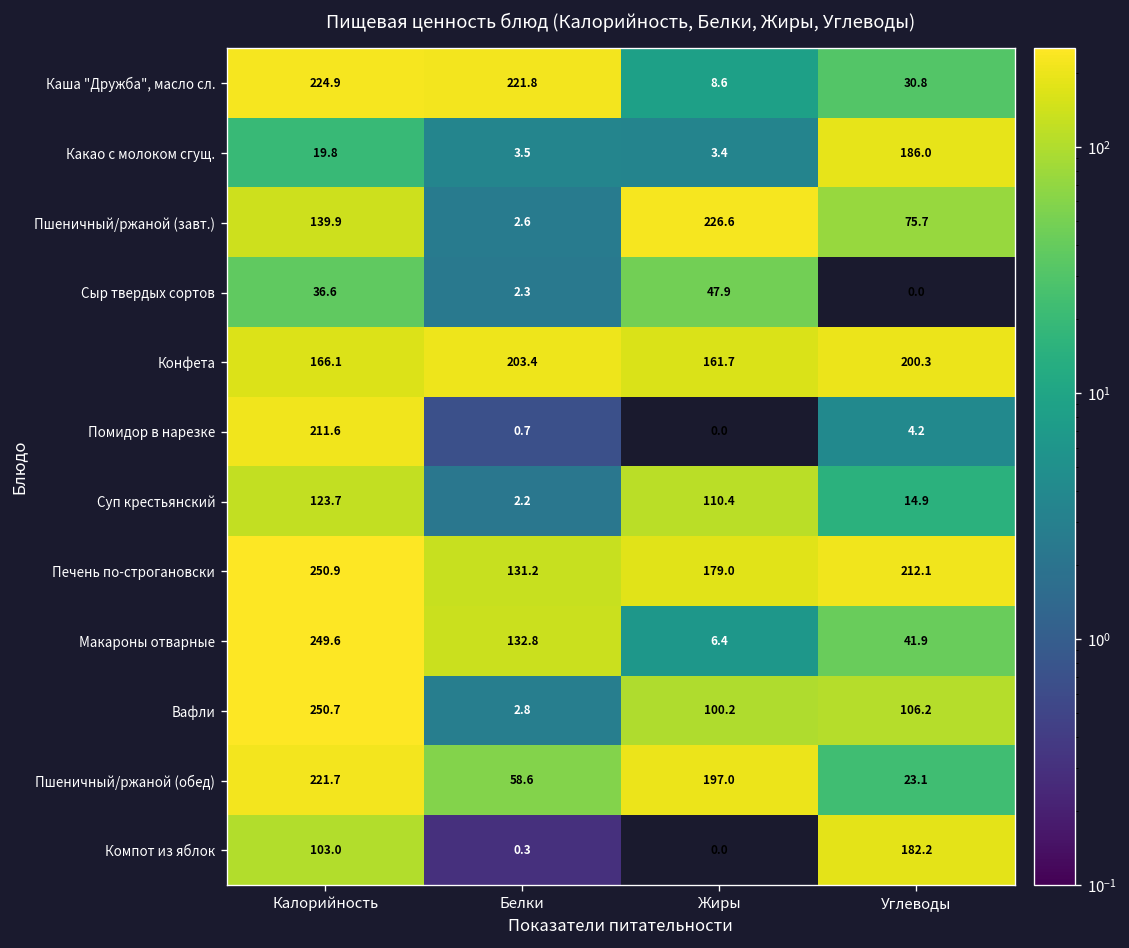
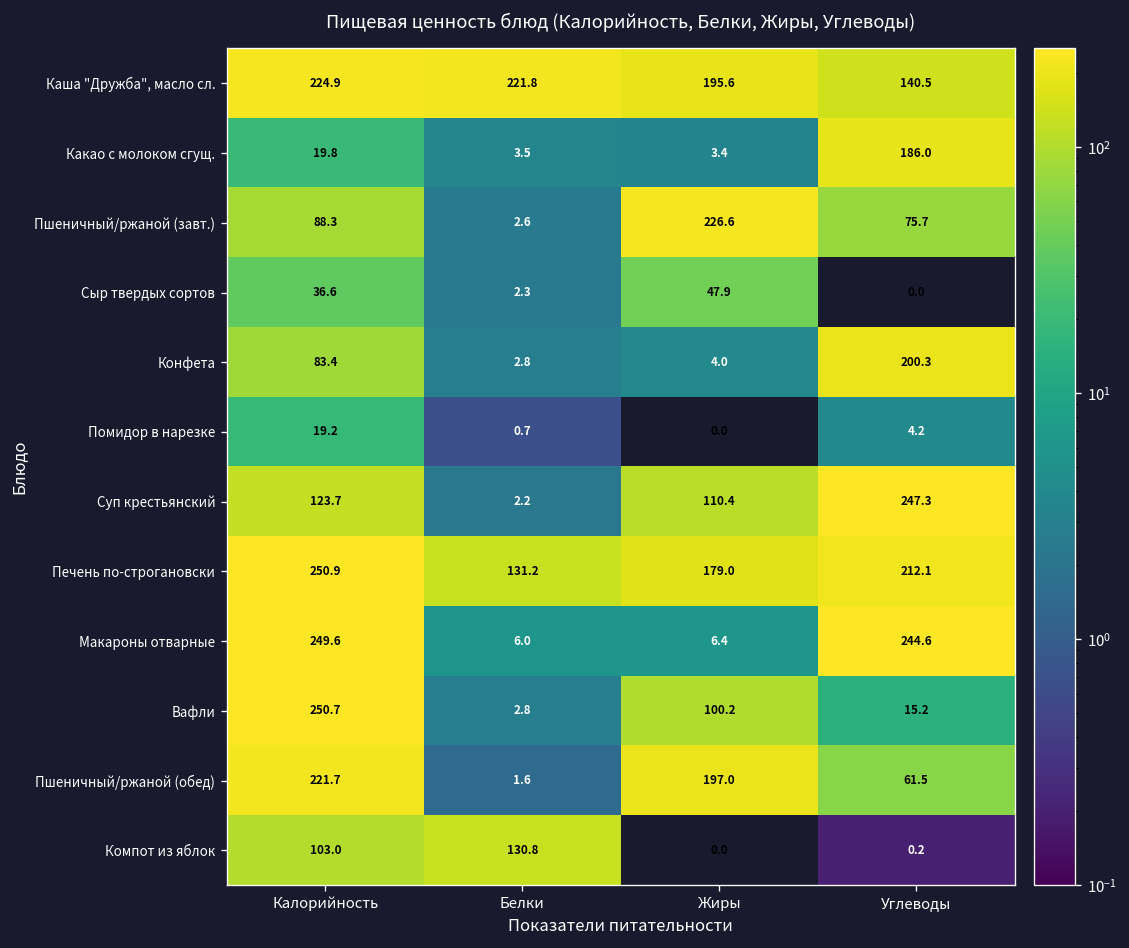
  {
    "Каша \"Дружба\", масло сл.": {
      "Калорийность": 224.9,
      "Белки": 221.8,
-     "Жиры": 8.6,
-     "Углеводы": 30.8
+     "Жиры": 195.6,
+     "Углеводы": 140.5
    },
    "Какао с молоком сгущ.": {
      "Калорийность": 19.8,
      "Белки": 3.5,
      "Жиры": 3.4,
      "Углеводы": 186.0
    },
    "Пшеничный/ржаной (завт.)": {
-     "Калорийность": 139.9,
+     "Калорийность": 88.3,
      "Белки": 2.6,
      "Жиры": 226.6,
      "Углеводы": 75.7
    },
    "Сыр твердых сортов": {
      "Калорийность": 36.6,
      "Белки": 2.3,
      "Жиры": 47.9
    },
    "Конфета": {
-     "Калорийность": 166.1,
-     "Белки": 203.4,
-     "Жиры": 161.7,
+     "Калорийность": 83.4,
+     "Белки": 2.8,
+     "Жиры": 4.0,
      "Углеводы": 200.3
    },
    "Помидор в нарезке": {
-     "Калорийность": 211.6,
+     "Калорийность": 19.2,
      "Белки": 0.7,
      "Углеводы": 4.2
    },
    "Суп крестьянский": {
      "Калорийность": 123.7,
      "Белки": 2.2,
      "Жиры": 110.4,
-     "Углеводы": 14.9
+     "Углеводы": 247.3
    },
    "Печень по-строгановски": {
      "Калорийность": 250.9,
      "Белки": 131.2,
      "Жиры": 179.0,
      "Углеводы": 212.1
    },
    "Макароны отварные": {
      "Калорийность": 249.6,
-     "Белки": 132.8,
+     "Белки": 6.0,
      "Жиры": 6.4,
-     "Углеводы": 41.9
+     "Углеводы": 244.6
    },
    "Вафли": {
      "Калорийность": 250.7,
      "Белки": 2.8,
      "Жиры": 100.2,
-     "Углеводы": 106.2
+     "Углеводы": 15.2
    },
    "Пшеничный/ржаной (обед)": {
      "Калорийность": 221.7,
-     "Белки": 58.6,
+     "Белки": 1.6,
      "Жиры": 197.0,
-     "Углеводы": 23.1
+     "Углеводы": 61.5
    },
    "Компот из яблок": {
      "Калорийность": 103.0,
-     "Белки": 0.3,
-     "Углеводы": 182.2
+     "Белки": 130.8,
+     "Углеводы": 0.2
    }
  }
